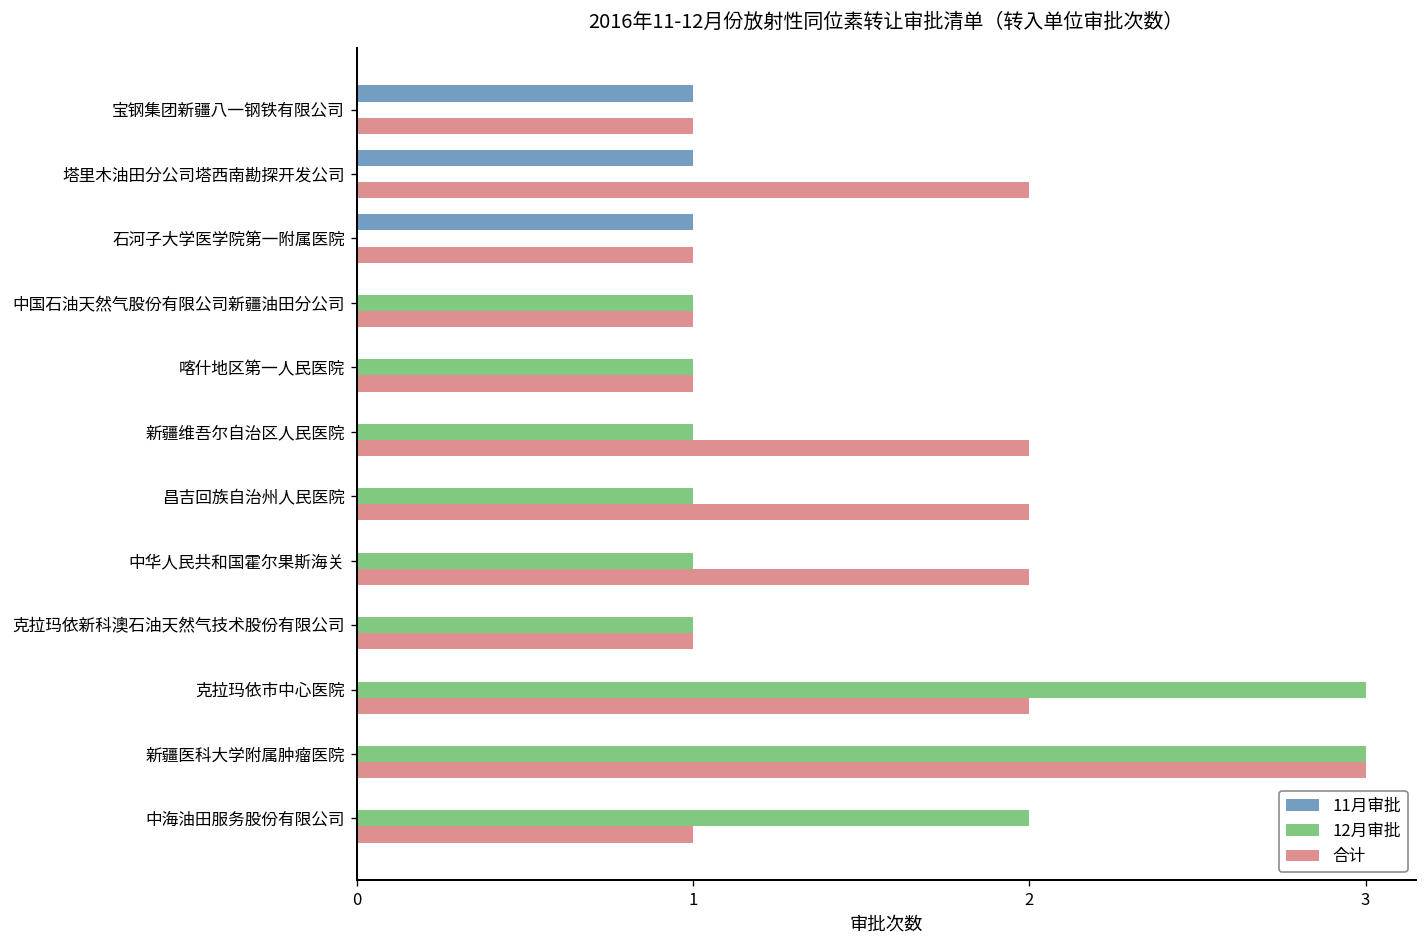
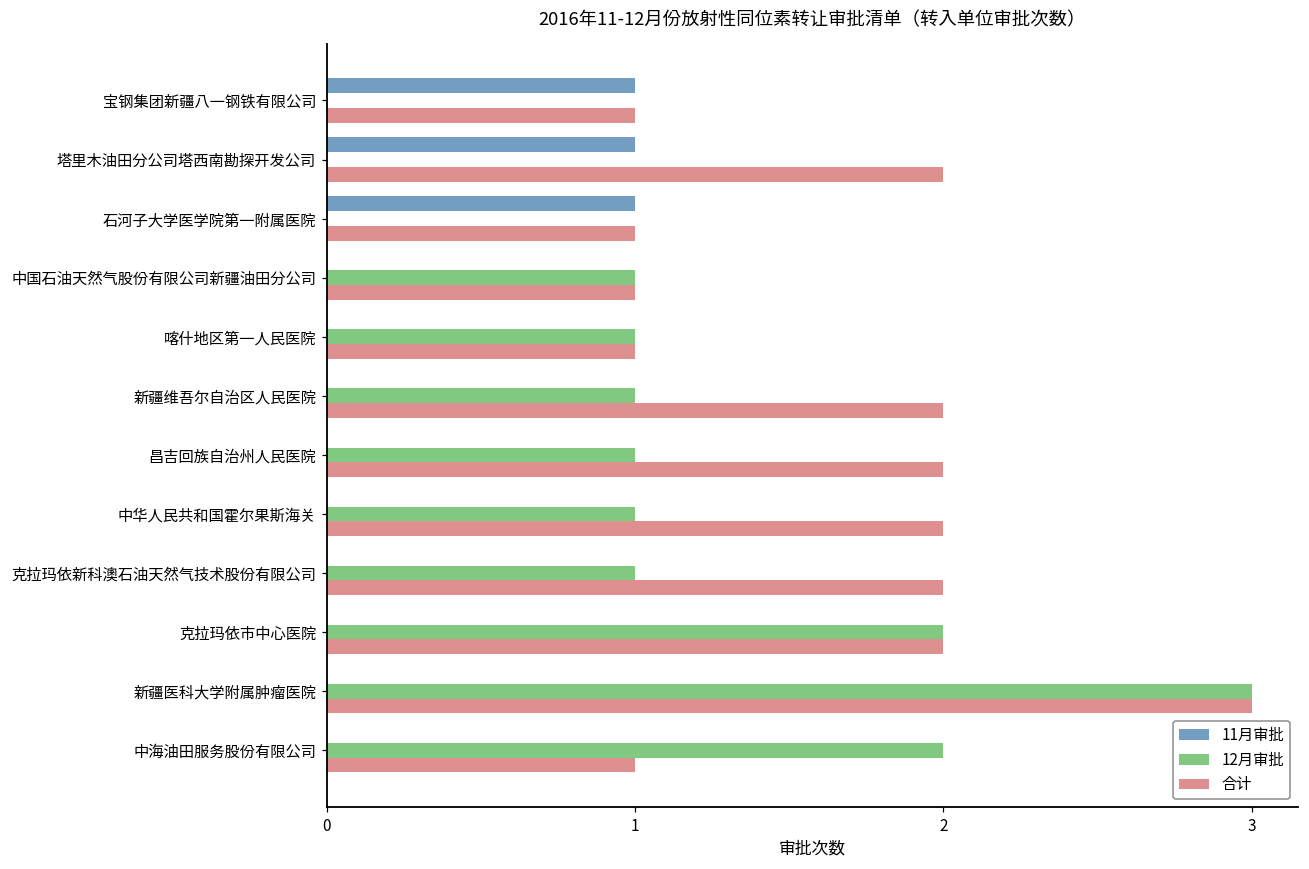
  {
    "11月审批": {
      "宝钢集团新疆八一钢铁有限公司": 1,
      "塔里木油田分公司塔西南勘探开发公司": 1,
      "石河子大学医学院第一附属医院": 1,
      "中国石油天然气股份有限公司新疆油田分公司": 0,
      "喀什地区第一人民医院": 0,
      "新疆维吾尔自治区人民医院": 0,
      "昌吉回族自治州人民医院": 0,
      "中华人民共和国霍尔果斯海关": 0,
      "克拉玛依新科澳石油天然气技术股份有限公司": 0,
      "克拉玛依市中心医院": 0,
      "新疆医科大学附属肿瘤医院": 0,
      "中海油田服务股份有限公司": 0
    },
    "12月审批": {
      "宝钢集团新疆八一钢铁有限公司": 0,
      "塔里木油田分公司塔西南勘探开发公司": 0,
      "石河子大学医学院第一附属医院": 0,
      "中国石油天然气股份有限公司新疆油田分公司": 1,
      "喀什地区第一人民医院": 1,
      "新疆维吾尔自治区人民医院": 1,
      "昌吉回族自治州人民医院": 1,
      "中华人民共和国霍尔果斯海关": 1,
      "克拉玛依新科澳石油天然气技术股份有限公司": 1,
-     "克拉玛依市中心医院": 3,
+     "克拉玛依市中心医院": 2,
      "新疆医科大学附属肿瘤医院": 3,
      "中海油田服务股份有限公司": 2
    },
    "合计": {
      "宝钢集团新疆八一钢铁有限公司": 1,
      "塔里木油田分公司塔西南勘探开发公司": 2,
      "石河子大学医学院第一附属医院": 1,
      "中国石油天然气股份有限公司新疆油田分公司": 1,
      "喀什地区第一人民医院": 1,
      "新疆维吾尔自治区人民医院": 2,
      "昌吉回族自治州人民医院": 2,
      "中华人民共和国霍尔果斯海关": 2,
-     "克拉玛依新科澳石油天然气技术股份有限公司": 1,
+     "克拉玛依新科澳石油天然气技术股份有限公司": 2,
      "克拉玛依市中心医院": 2,
      "新疆医科大学附属肿瘤医院": 3,
      "中海油田服务股份有限公司": 1
    }
  }
